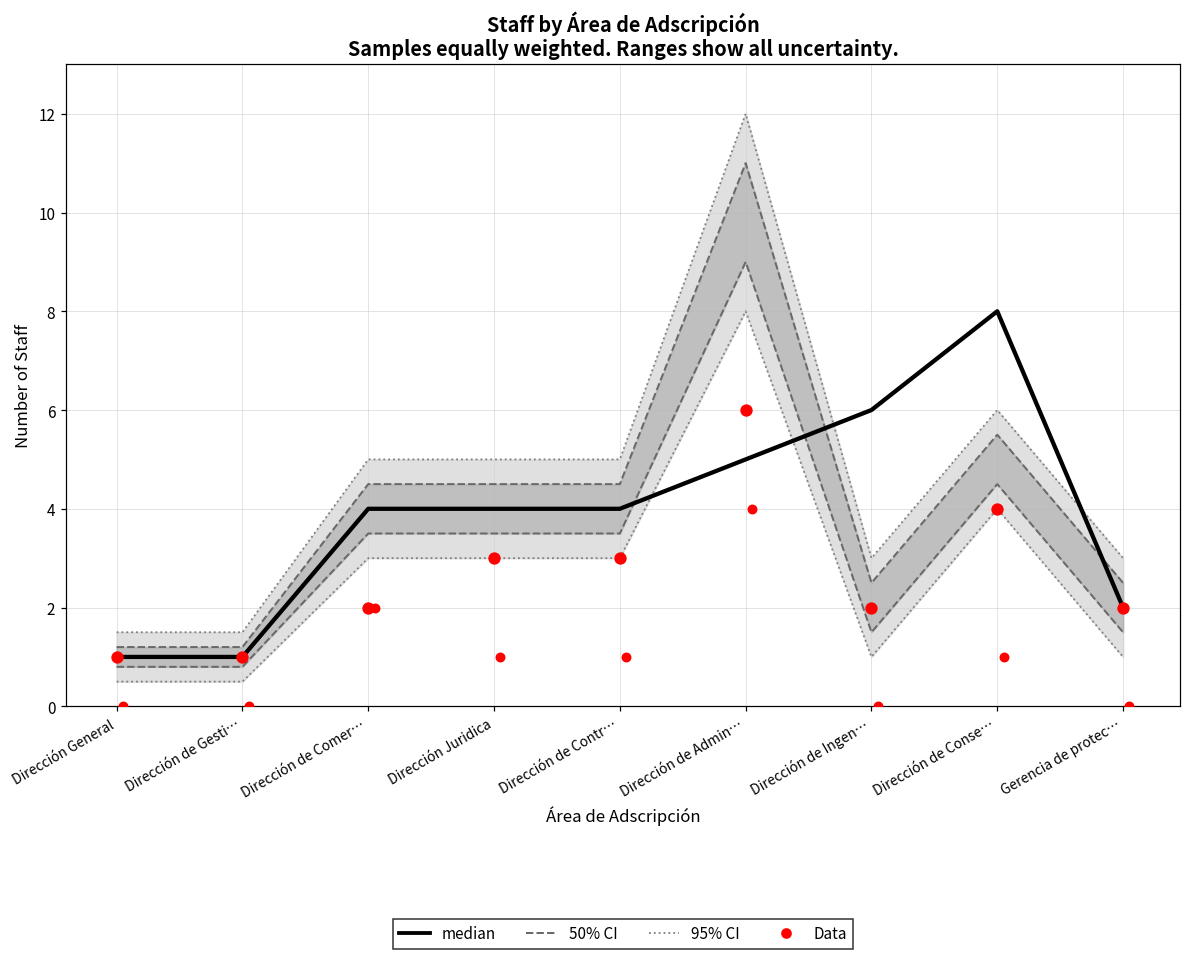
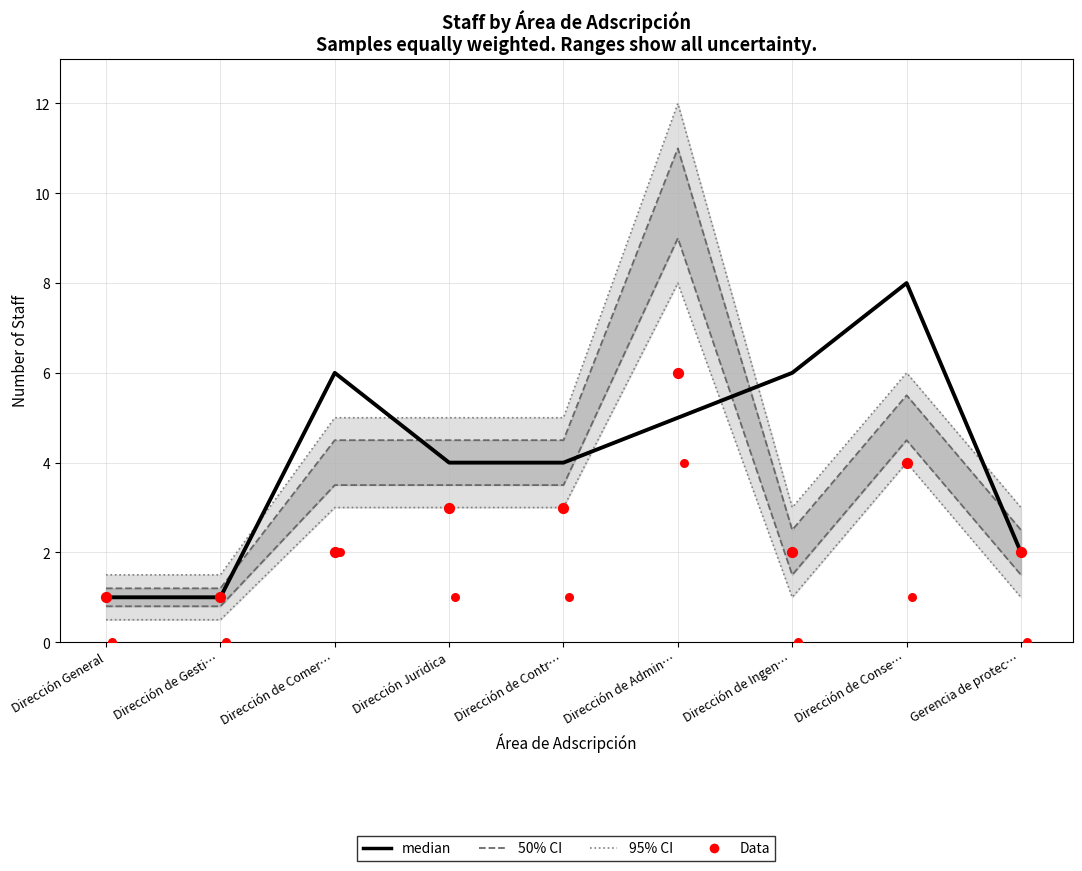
  {
    "median": {
-     "Dirección de Comer…": 4,
+     "Dirección de Comer…": 6,
      "Dirección Juridica": 4,
      "Dirección de Contr…": 4,
      "Dirección de Admin…": 5,
      "Dirección de Ingen…": 6,
      "Dirección de Conse…": 8
    }
  }
